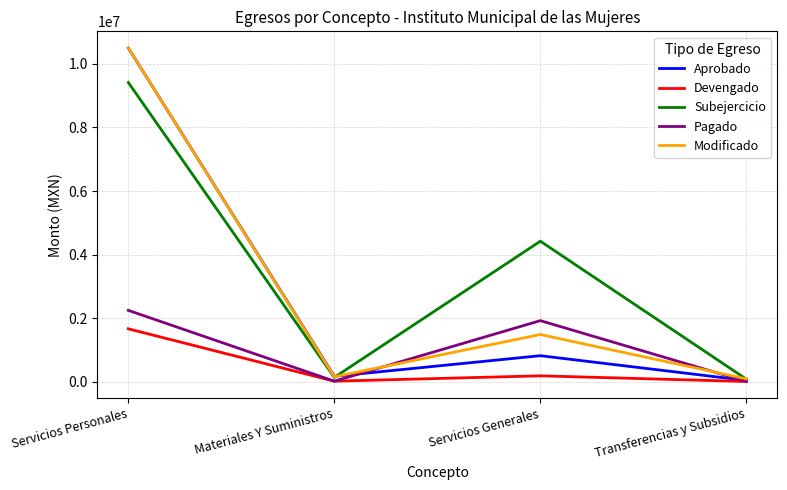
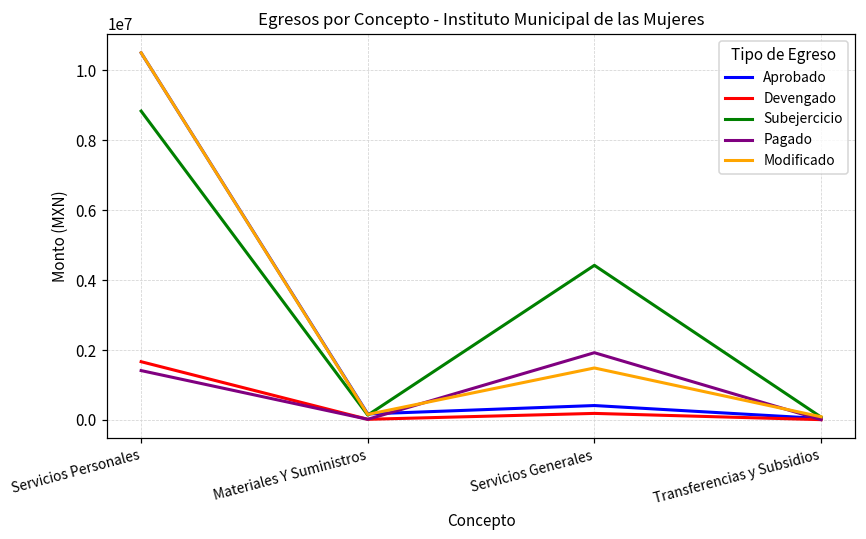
  {
    "Aprobado": {
-     "Servicios Generales": 800000
+     "Servicios Generales": 400000
    },
    "Devengado": {
      "Servicios Personales": 1700000,
      "Servicios Generales": 200000
    },
    "Subejercicio": {
-     "Servicios Personales": 9400000,
+     "Servicios Personales": 8800000,
      "Servicios Generales": 4400000
    },
    "Pagado": {
-     "Servicios Personales": 2200000,
+     "Servicios Personales": 1400000,
      "Servicios Generales": 1900000
    },
    "Modificado": {
      "Servicios Generales": 1500000
    }
  }
